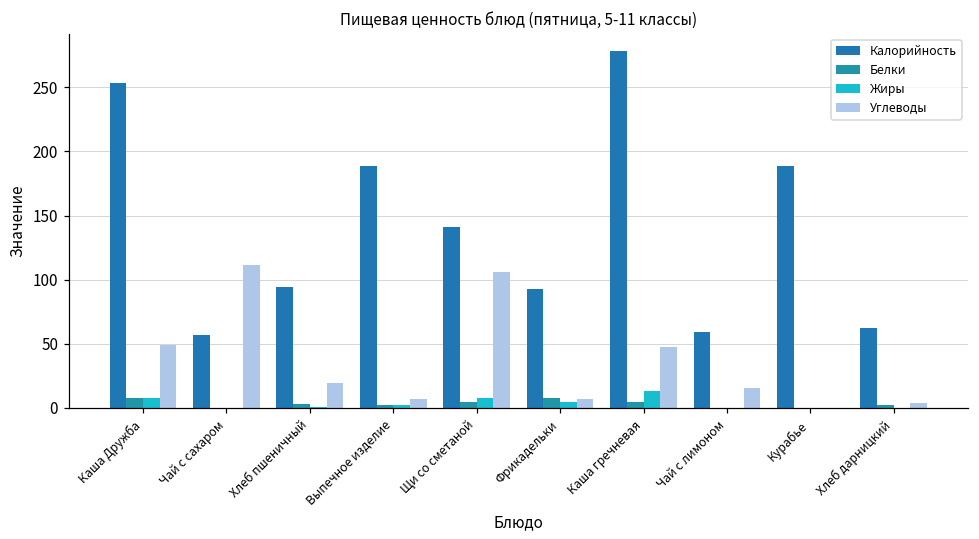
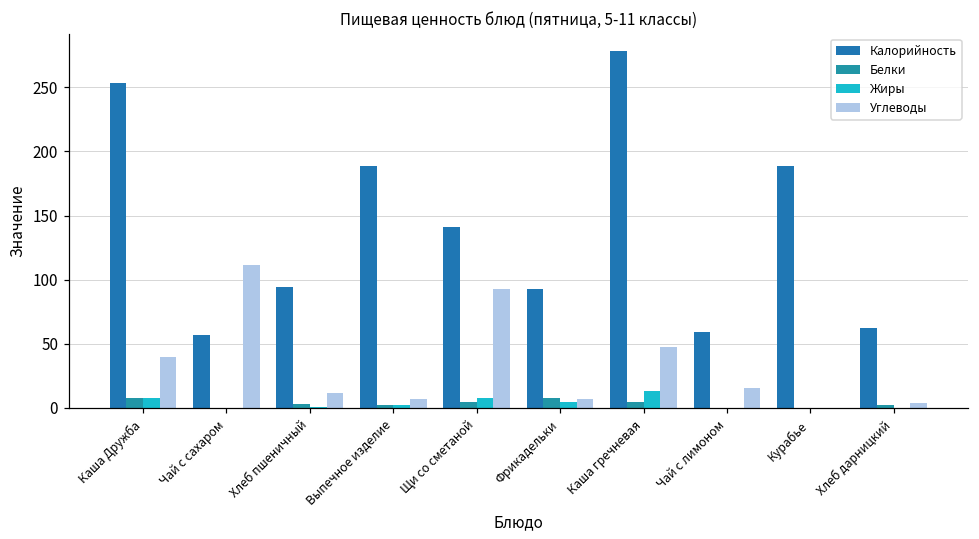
  {
    "Углеводы": {
-     "Каша Дружба": 49,
+     "Каша Дружба": 40,
      "Чай с сахаром": 112,
-     "Хлеб пшеничный": 19,
+     "Хлеб пшеничный": 12,
      "Выпечное изделие": 7,
-     "Щи со сметаной": 106,
+     "Щи со сметаной": 93,
      "Фрикадельки": 7,
      "Каша гречневая": 48,
      "Чай с лимоном": 15,
      "Курабье": 0,
      "Хлеб дарницкий": 4
    }
  }
